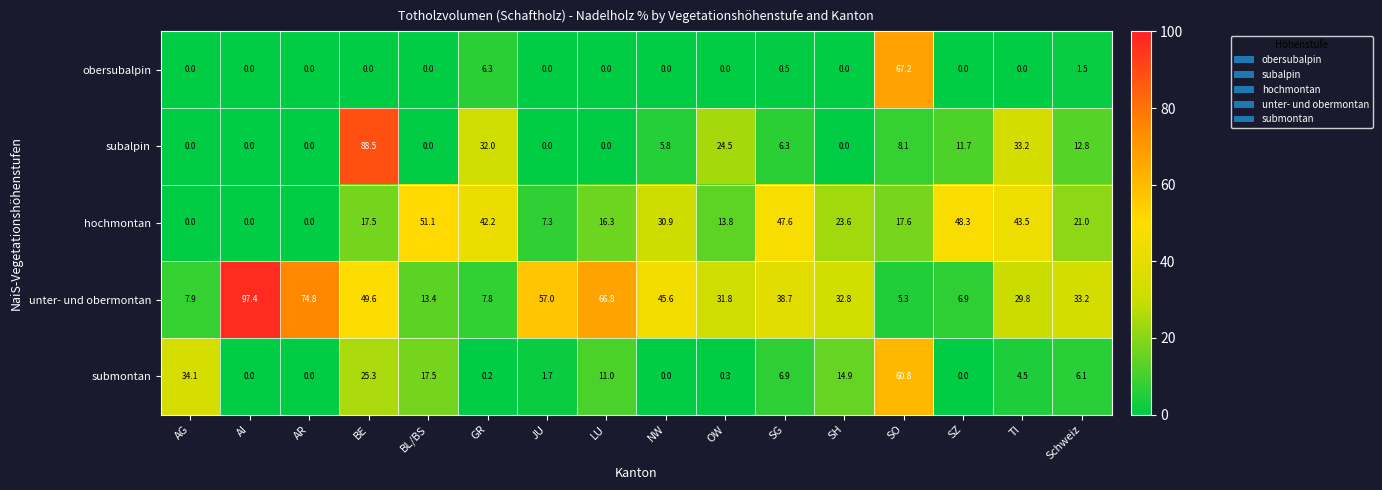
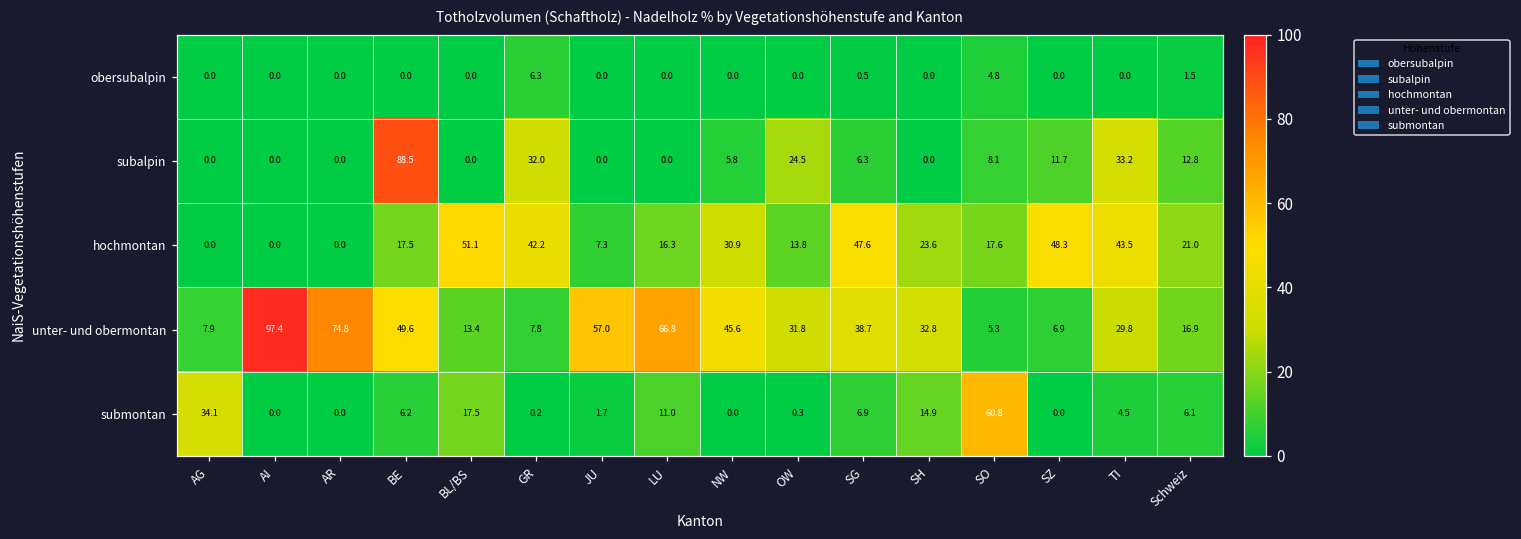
  {
    "obersubalpin": {
      "AG": 0.0,
      "AI": 0.0,
      "AR": 0.0,
      "BE": 0.0,
      "BL/BS": 0.0,
      "GR": 6.3,
      "JU": 0.0,
      "LU": 0.0,
      "NW": 0.0,
      "OW": 0.0,
      "SG": 0.5,
      "SH": 0.0,
-     "SO": 67.2,
+     "SO": 4.8,
      "SZ": 0.0,
      "TI": 0.0,
      "Schweiz": 1.5
    },
    "subalpin": {
      "AG": 0.0,
      "AI": 0.0,
      "AR": 0.0,
      "BE": 88.5,
      "BL/BS": 0.0,
      "GR": 32.0,
      "JU": 0.0,
      "LU": 0.0,
      "NW": 5.8,
      "OW": 24.5,
      "SG": 6.3,
      "SH": 0.0,
      "SO": 8.1,
      "SZ": 11.7,
      "TI": 33.2,
      "Schweiz": 12.8
    },
    "hochmontan": {
      "AG": 0.0,
      "AI": 0.0,
      "AR": 0.0,
      "BE": 17.5,
      "BL/BS": 51.1,
      "GR": 42.2,
      "JU": 7.3,
      "LU": 16.3,
      "NW": 30.9,
      "OW": 13.8,
      "SG": 47.6,
      "SH": 23.6,
      "SO": 17.6,
      "SZ": 48.3,
      "TI": 43.5,
      "Schweiz": 21.0
    },
    "unter- und obermontan": {
      "AG": 7.9,
      "AI": 97.4,
      "AR": 74.8,
      "BE": 49.6,
      "BL/BS": 13.4,
      "GR": 7.8,
      "JU": 57.0,
      "LU": 66.8,
      "NW": 45.6,
      "OW": 31.8,
      "SG": 38.7,
      "SH": 32.8,
      "SO": 5.3,
      "SZ": 6.9,
      "TI": 29.8,
-     "Schweiz": 33.2
+     "Schweiz": 16.9
    },
    "submontan": {
      "AG": 34.1,
      "AI": 0.0,
      "AR": 0.0,
-     "BE": 25.3,
+     "BE": 6.2,
      "BL/BS": 17.5,
      "GR": 0.2,
      "JU": 1.7,
      "LU": 11.0,
      "NW": 0.0,
      "OW": 0.3,
      "SG": 6.9,
      "SH": 14.9,
      "SO": 60.8,
      "SZ": 0.0,
      "TI": 4.5,
      "Schweiz": 6.1
    }
  }
